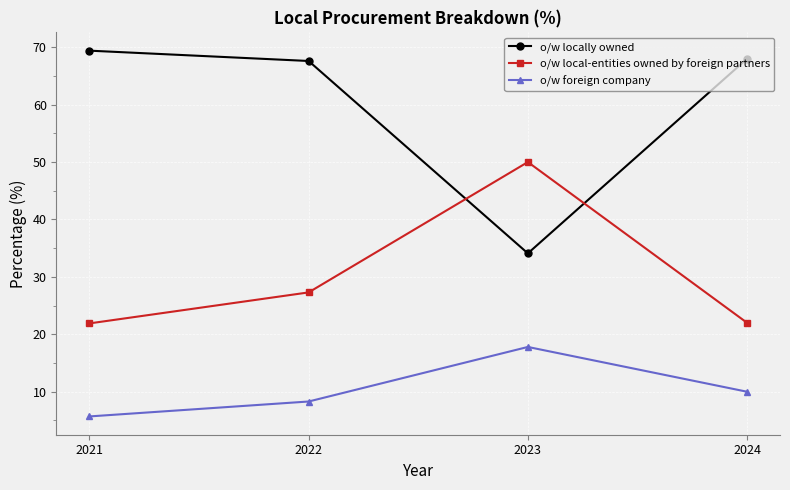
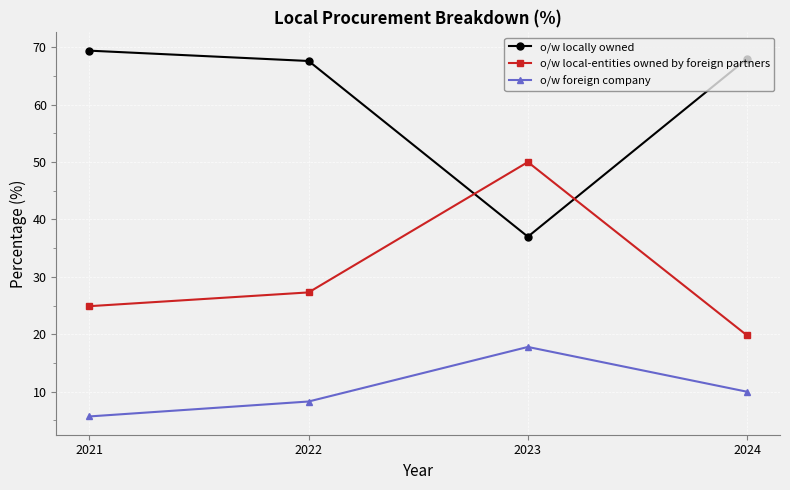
  {
    "o/w locally owned": {
      "2021": 69,
      "2022": 68,
-     "2023": 34
+     "2023": 37
    },
    "o/w local-entities owned by foreign partners": {
-     "2021": 22,
+     "2021": 25,
      "2022": 27,
      "2023": 50,
-     "2024": 22
+     "2024": 20
    },
    "o/w foreign company": {
      "2021": 6,
      "2022": 8,
      "2023": 18,
      "2024": 10
    }
  }
